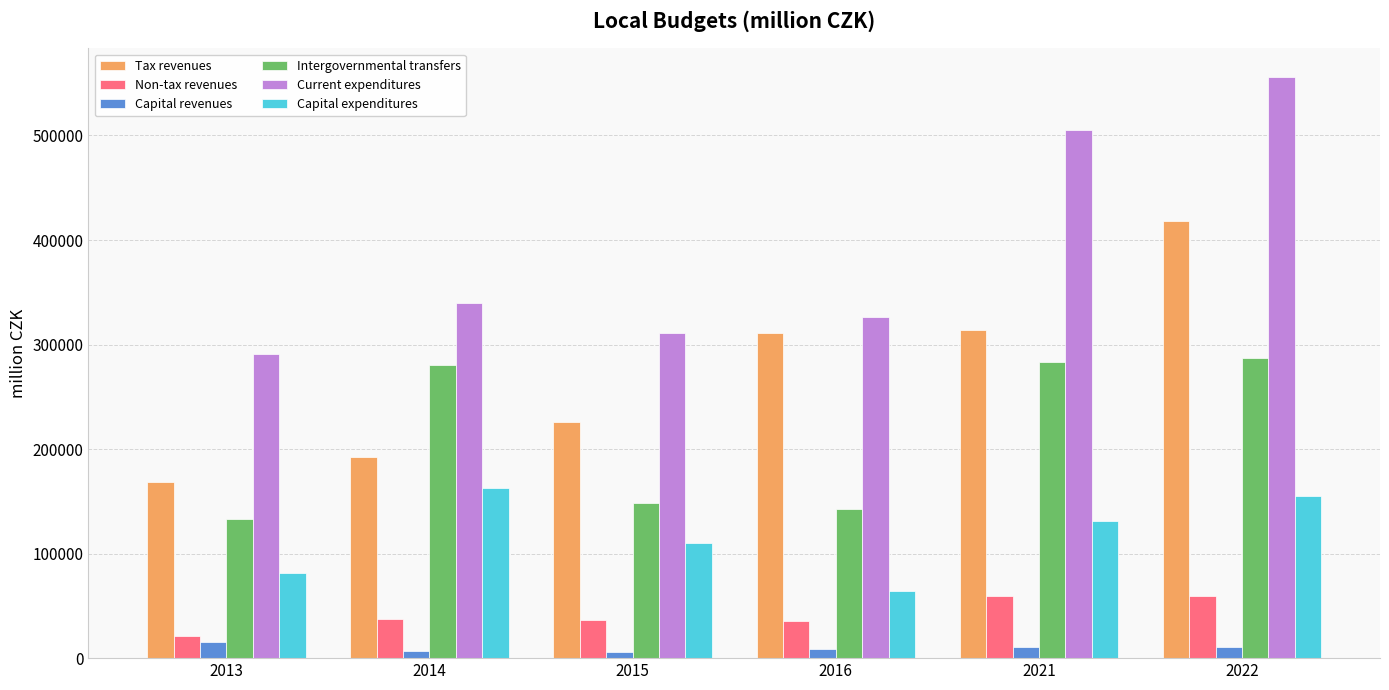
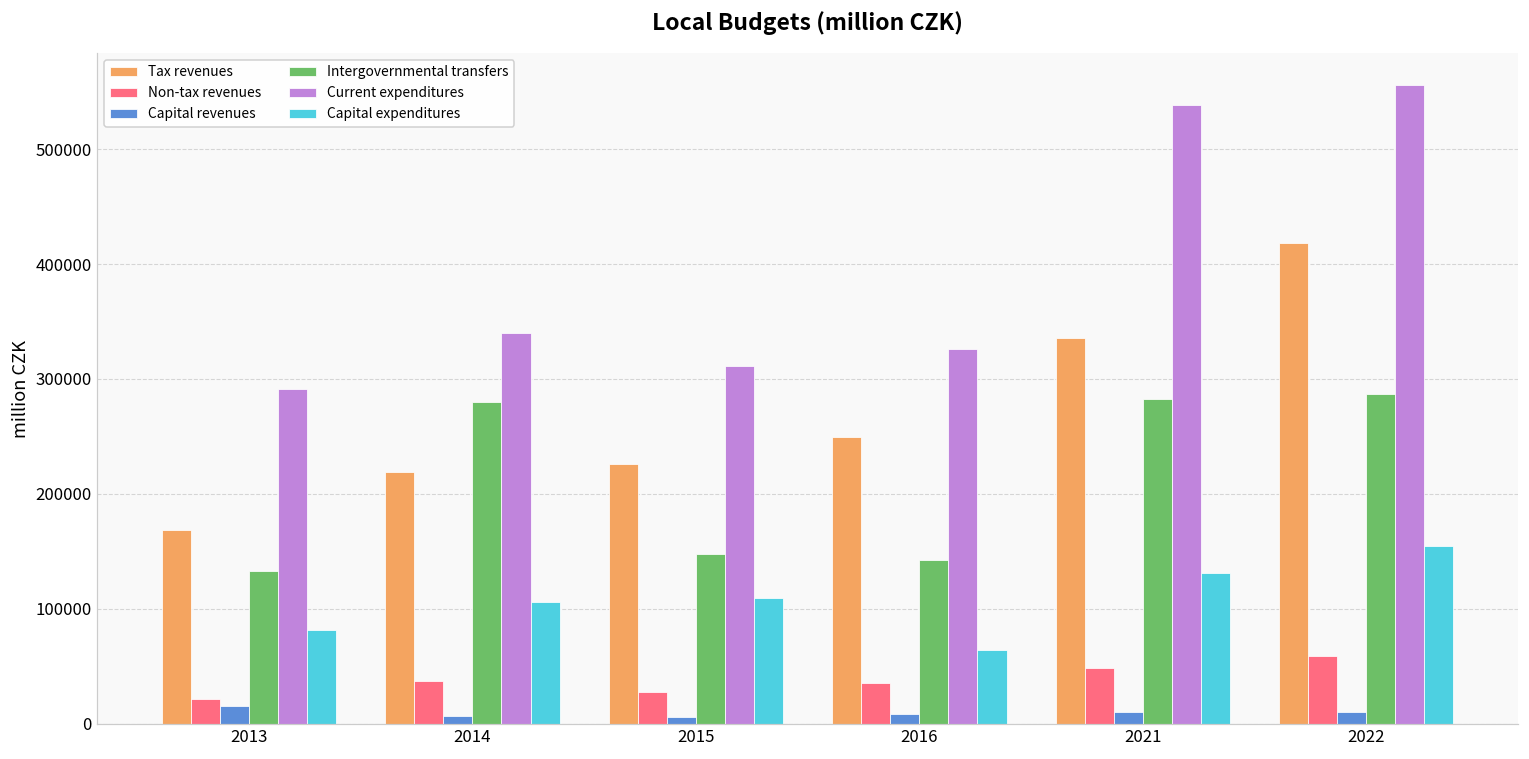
  {
    "Tax revenues": {
      "2013": 169000,
-     "2014": 192000,
+     "2014": 219000,
      "2015": 226000,
-     "2016": 311000,
-     "2021": 314000,
+     "2016": 249000,
+     "2021": 336000,
      "2022": 418000
    },
    "Non-tax revenues": {
      "2013": 21000,
      "2014": 37000,
-     "2015": 36000,
+     "2015": 28000,
      "2016": 35000,
-     "2021": 59000,
+     "2021": 48000,
      "2022": 59000
    },
    "Capital revenues": {
      "2013": 16000,
      "2014": 7000,
      "2015": 6000,
      "2016": 9000,
      "2021": 11000,
      "2022": 10000
    },
    "Intergovernmental transfers": {
      "2013": 133000,
      "2014": 280000,
      "2015": 148000,
      "2016": 143000,
      "2021": 283000,
      "2022": 287000
    },
    "Current expenditures": {
      "2013": 291000,
      "2014": 340000,
      "2015": 311000,
      "2016": 326000,
-     "2021": 505000,
+     "2021": 538000,
      "2022": 556000
    },
    "Capital expenditures": {
      "2013": 82000,
-     "2014": 163000,
+     "2014": 106000,
      "2015": 110000,
      "2016": 65000,
      "2021": 131000,
      "2022": 155000
    }
  }
